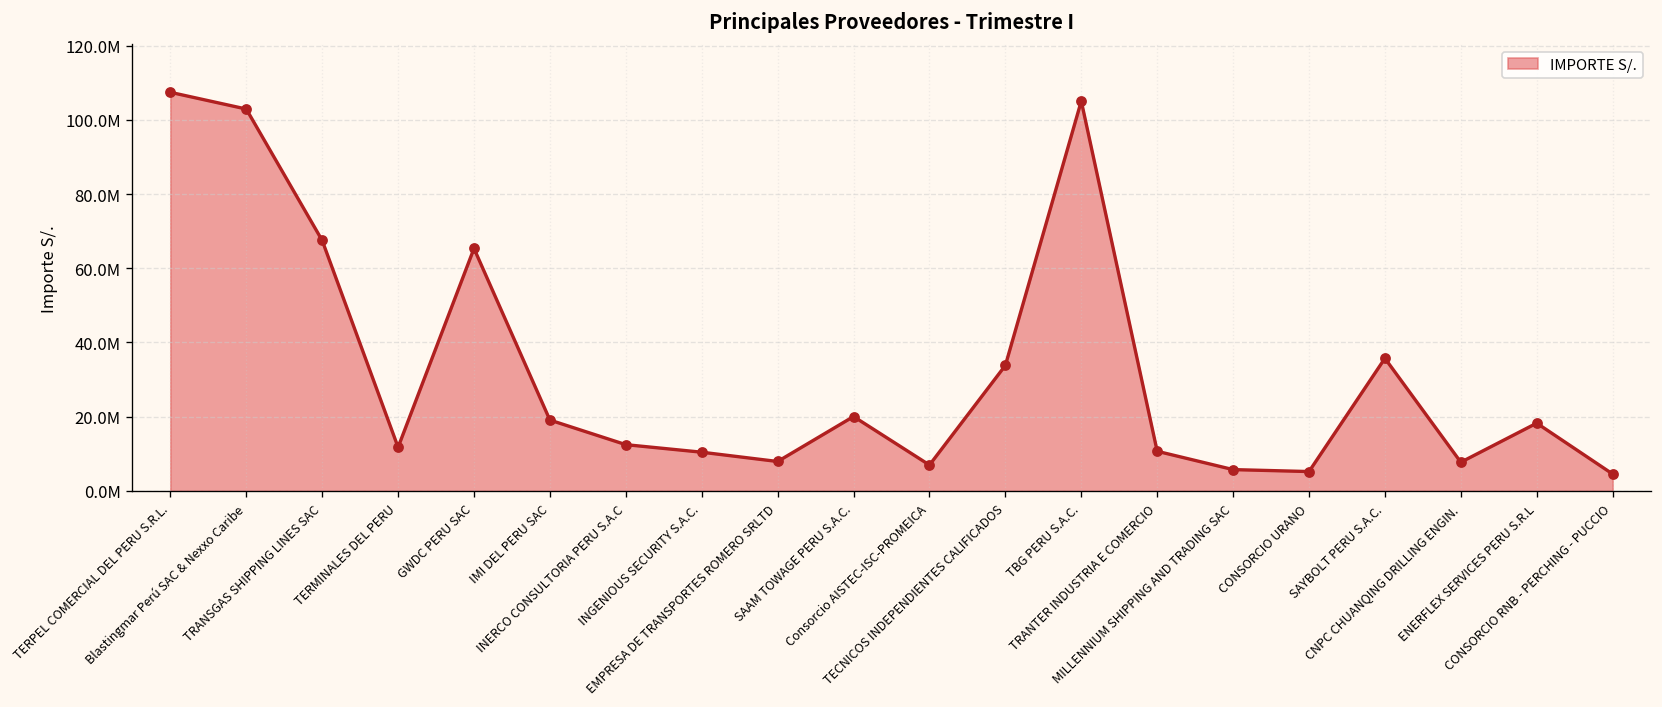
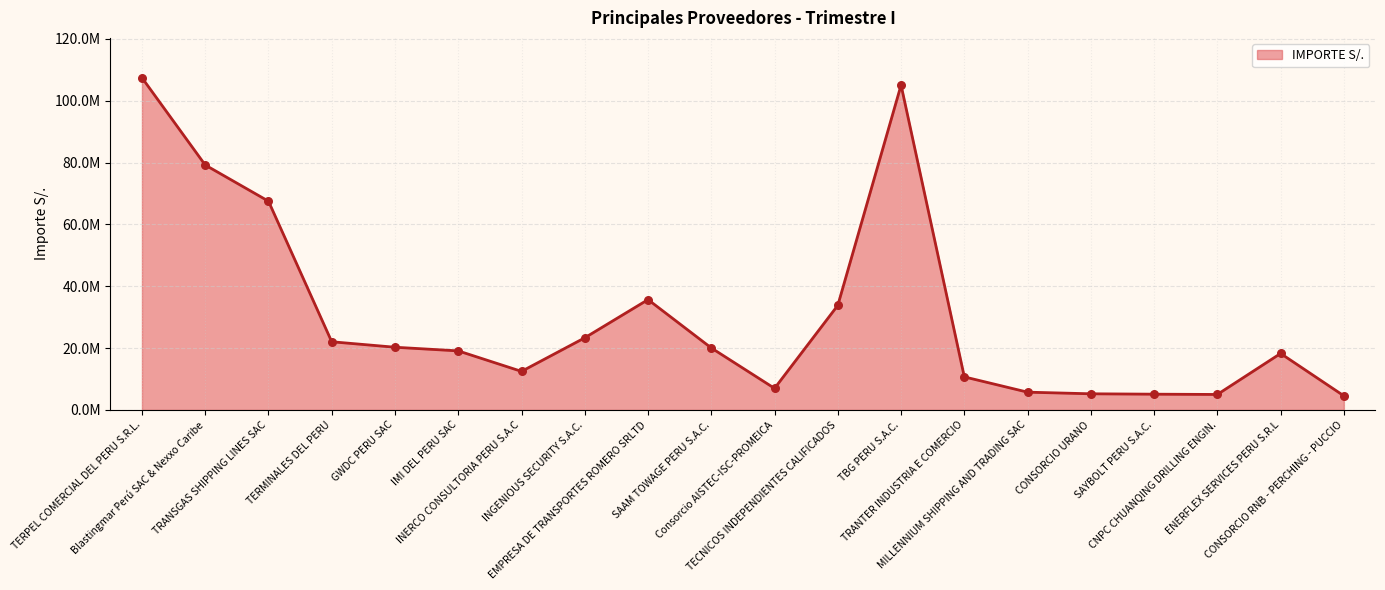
  {
    "TERPEL COMERCIAL DEL PERU S.R.L.": 107000000,
-   "Blastingmar Perú SAC & Nexxo Caribe": 103000000,
+   "Blastingmar Perú SAC & Nexxo Caribe": 79000000,
    "TRANSGAS SHIPPING LINES SAC": 68000000,
-   "TERMINALES DEL PERU": 12000000,
-   "GWDC PERU SAC": 65000000,
+   "TERMINALES DEL PERU": 22000000,
+   "GWDC PERU SAC": 20000000,
    "IMI DEL PERU SAC": 19000000,
    "INERCO CONSULTORIA PERU S.A.C": 12000000,
-   "INGENIOUS SECURITY S.A.C.": 10000000,
-   "EMPRESA DE TRANSPORTES ROMERO SRLTD": 8000000,
+   "INGENIOUS SECURITY S.A.C.": 23000000,
+   "EMPRESA DE TRANSPORTES ROMERO SRLTD": 36000000,
    "SAAM TOWAGE PERU S.A.C.": 20000000,
    "Consorcio AISTEC-ISC-PROMEICA": 7000000,
    "TECNICOS INDEPENDIENTES CALIFICADOS": 34000000,
    "TBG PERU S.A.C.": 105000000,
    "TRANTER INDUSTRIA E COMERCIO": 11000000,
    "MILLENNIUM SHIPPING AND TRADING SAC": 6000000,
    "CONSORCIO URANO": 5000000,
-   "SAYBOLT PERU S.A.C.": 36000000,
-   "CNPC CHUANQING DRILLING ENGIN.": 8000000,
+   "SAYBOLT PERU S.A.C.": 5000000,
+   "CNPC CHUANQING DRILLING ENGIN.": 5000000,
    "ENERFLEX SERVICES PERU S.R.L": 18000000,
    "CONSORCIO RNB - PERCHING - PUCCIO": 5000000
  }
